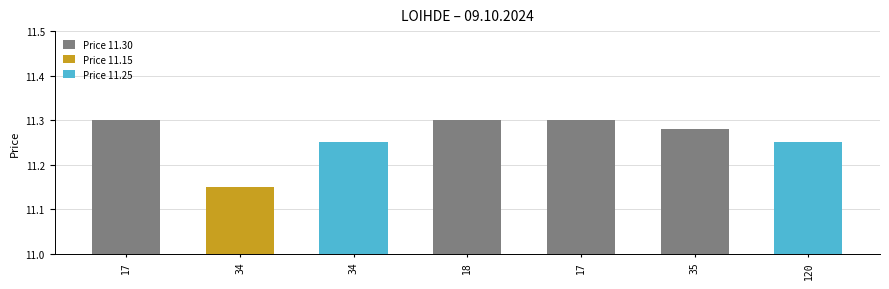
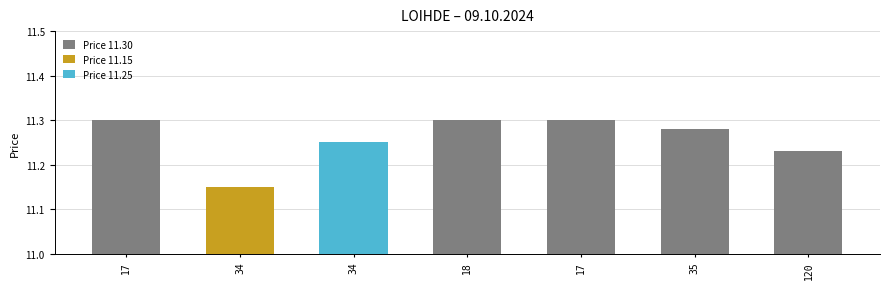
  {
    "18": 11.30,
    "35": 11.28,
-   "120": 11.25
+   "120": 11.23
  }
